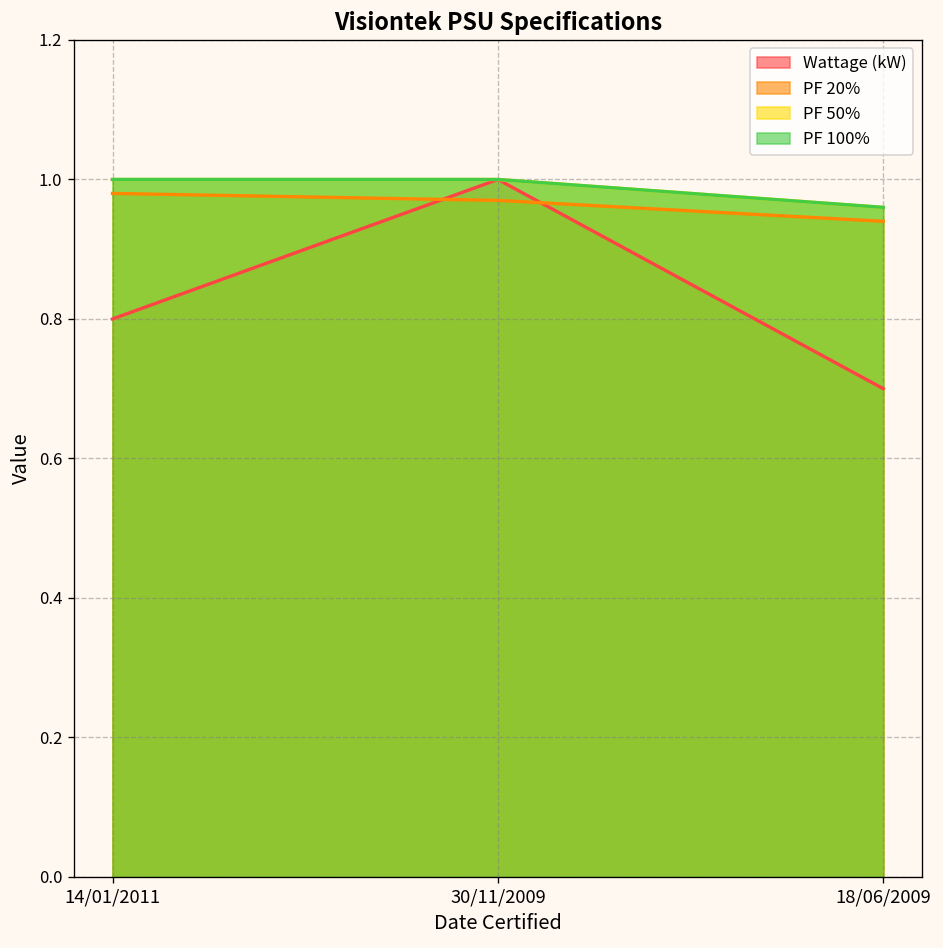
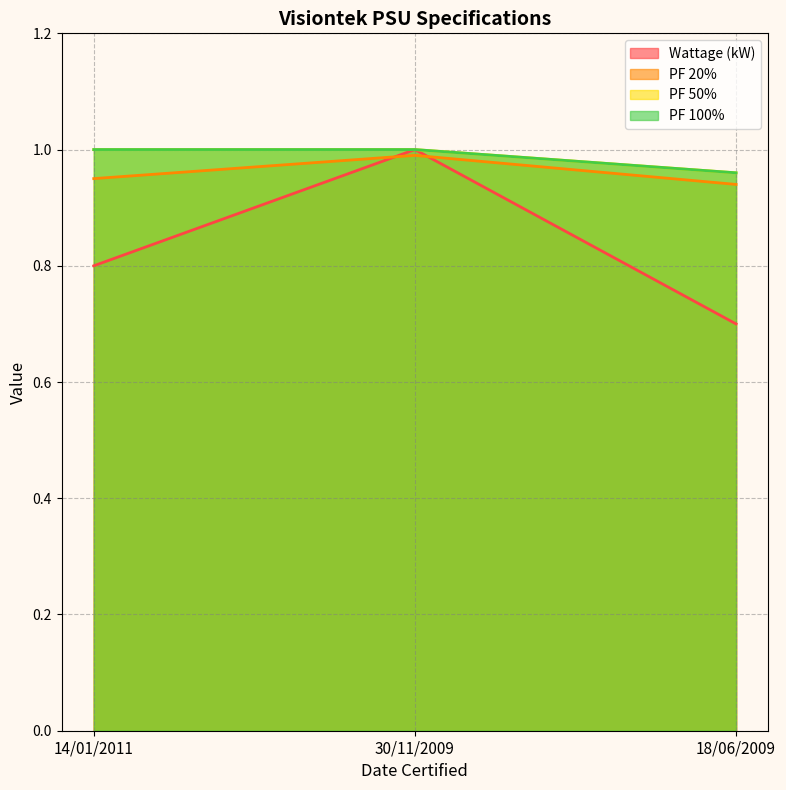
  {
    "Wattage (kW)": {
      "14/01/2011": 0.80,
      "18/06/2009": 0.70
    },
    "PF 20%": {
-     "14/01/2011": 0.98,
-     "30/11/2009": 0.97,
+     "14/01/2011": 0.95,
+     "30/11/2009": 0.99,
      "18/06/2009": 0.94
    },
    "PF 100%": {
      "14/01/2011": 1.00,
      "18/06/2009": 0.96
    }
  }
